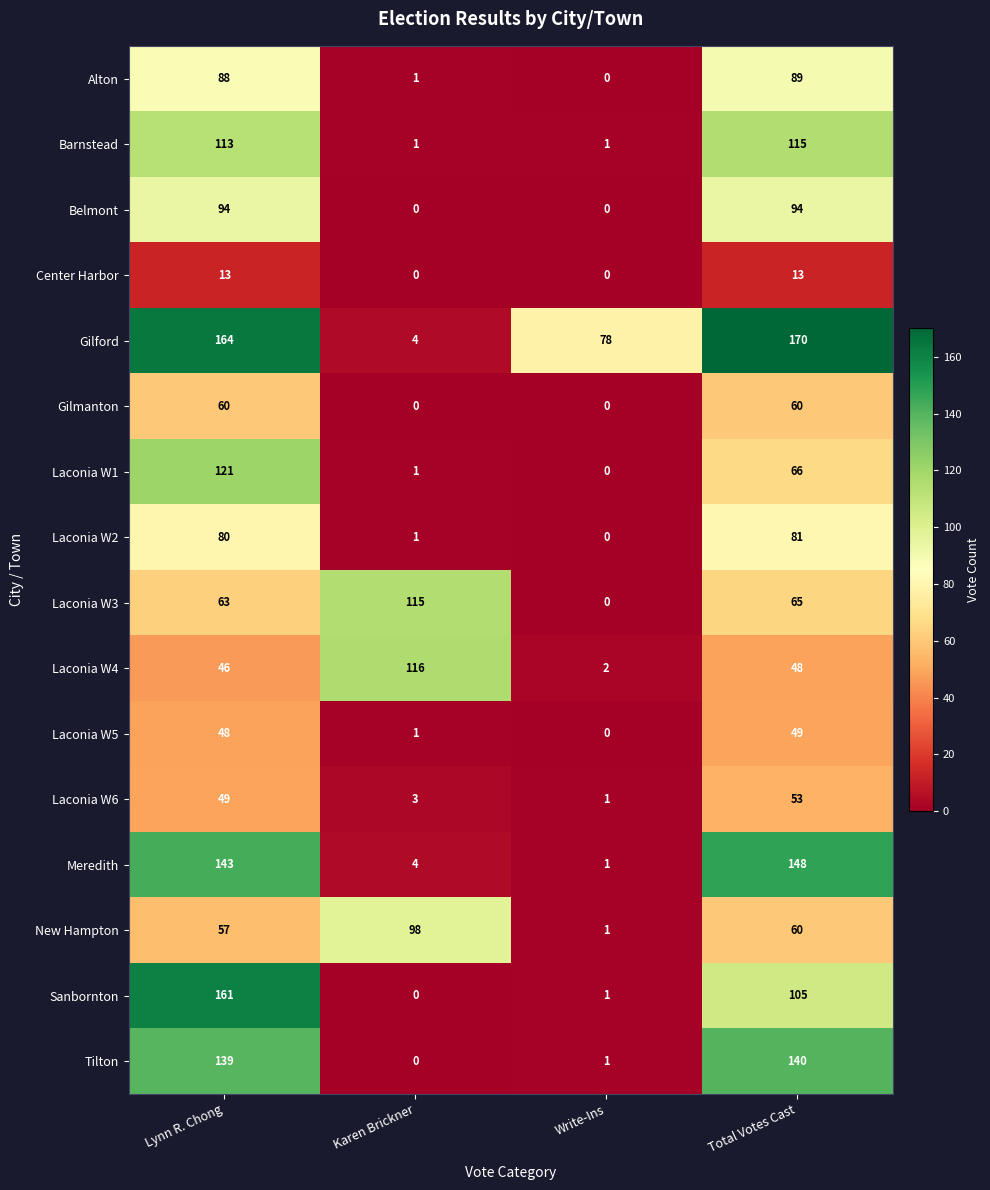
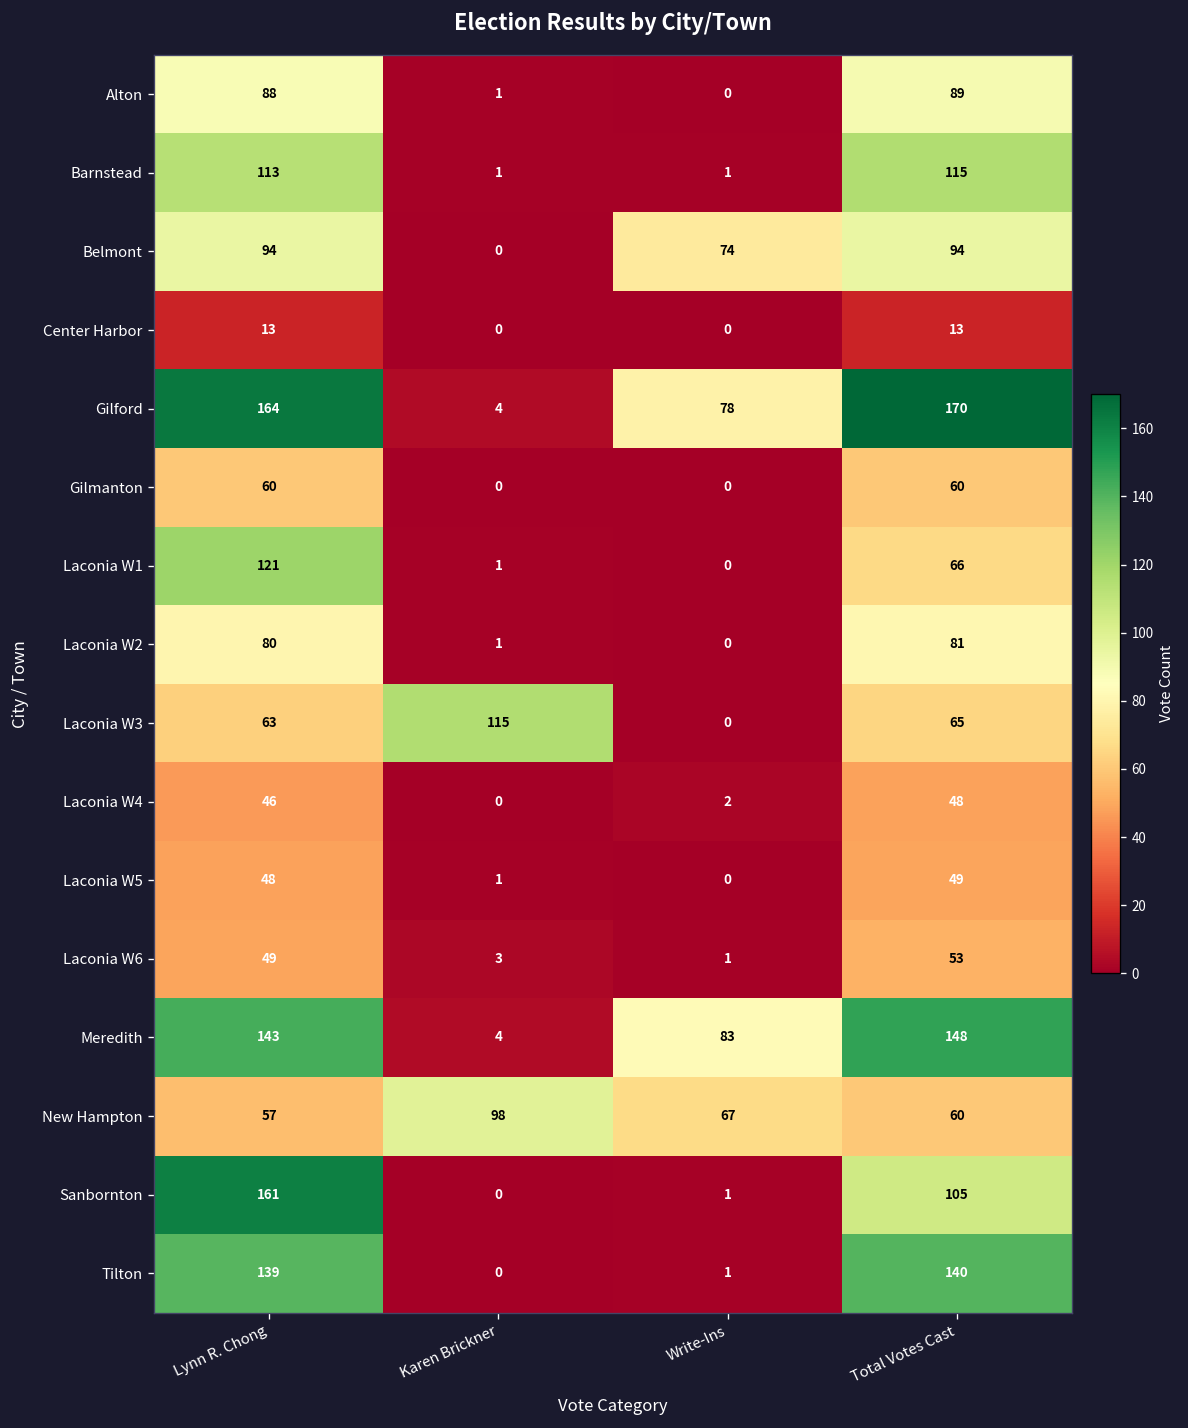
  {
    "Alton": {
      "Lynn R. Chong": 88,
      "Karen Brickner": 1,
      "Write-Ins": 0,
      "Total Votes Cast": 89
    },
    "Barnstead": {
      "Lynn R. Chong": 113,
      "Karen Brickner": 1,
      "Write-Ins": 1,
      "Total Votes Cast": 115
    },
    "Belmont": {
      "Lynn R. Chong": 94,
      "Karen Brickner": 0,
-     "Write-Ins": 0,
+     "Write-Ins": 74,
      "Total Votes Cast": 94
    },
    "Center Harbor": {
      "Lynn R. Chong": 13,
      "Karen Brickner": 0,
      "Write-Ins": 0,
      "Total Votes Cast": 13
    },
    "Gilford": {
      "Lynn R. Chong": 164,
      "Karen Brickner": 4,
      "Write-Ins": 78,
      "Total Votes Cast": 170
    },
    "Gilmanton": {
      "Lynn R. Chong": 60,
      "Karen Brickner": 0,
      "Write-Ins": 0,
      "Total Votes Cast": 60
    },
    "Laconia W1": {
      "Lynn R. Chong": 121,
      "Karen Brickner": 1,
      "Write-Ins": 0,
      "Total Votes Cast": 66
    },
    "Laconia W2": {
      "Lynn R. Chong": 80,
      "Karen Brickner": 1,
      "Write-Ins": 0,
      "Total Votes Cast": 81
    },
    "Laconia W3": {
      "Lynn R. Chong": 63,
      "Karen Brickner": 115,
      "Write-Ins": 0,
      "Total Votes Cast": 65
    },
    "Laconia W4": {
      "Lynn R. Chong": 46,
-     "Karen Brickner": 116,
+     "Karen Brickner": 0,
      "Write-Ins": 2,
      "Total Votes Cast": 48
    },
    "Laconia W5": {
      "Lynn R. Chong": 48,
      "Karen Brickner": 1,
      "Write-Ins": 0,
      "Total Votes Cast": 49
    },
    "Laconia W6": {
      "Lynn R. Chong": 49,
      "Karen Brickner": 3,
      "Write-Ins": 1,
      "Total Votes Cast": 53
    },
    "Meredith": {
      "Lynn R. Chong": 143,
      "Karen Brickner": 4,
-     "Write-Ins": 1,
+     "Write-Ins": 83,
      "Total Votes Cast": 148
    },
    "New Hampton": {
      "Lynn R. Chong": 57,
      "Karen Brickner": 98,
-     "Write-Ins": 1,
+     "Write-Ins": 67,
      "Total Votes Cast": 60
    },
    "Sanbornton": {
      "Lynn R. Chong": 161,
      "Karen Brickner": 0,
      "Write-Ins": 1,
      "Total Votes Cast": 105
    },
    "Tilton": {
      "Lynn R. Chong": 139,
      "Karen Brickner": 0,
      "Write-Ins": 1,
      "Total Votes Cast": 140
    }
  }
